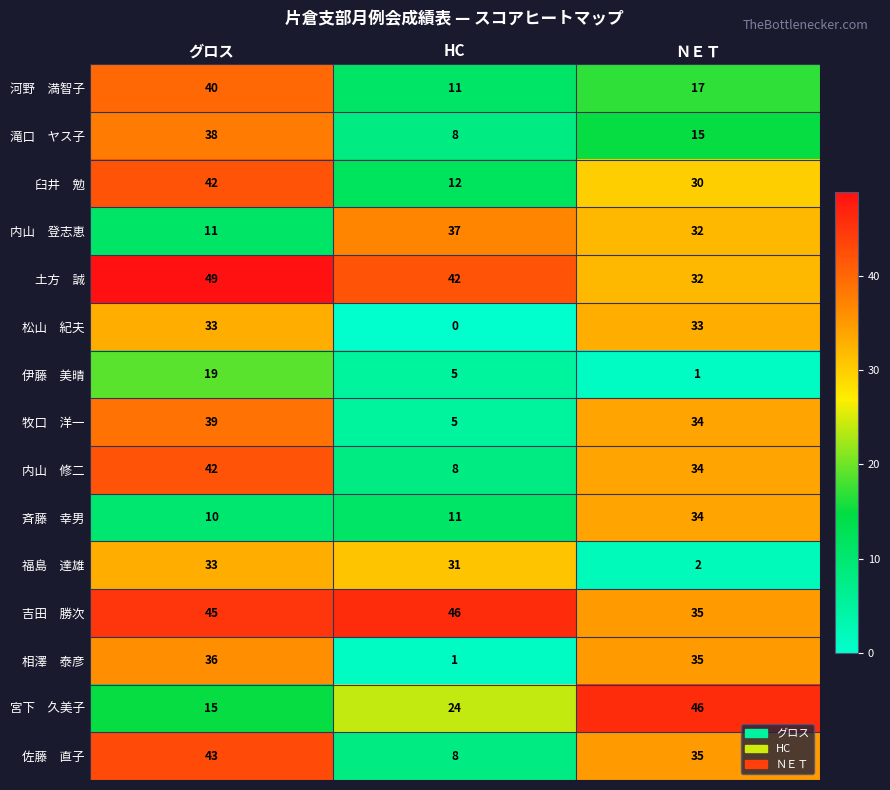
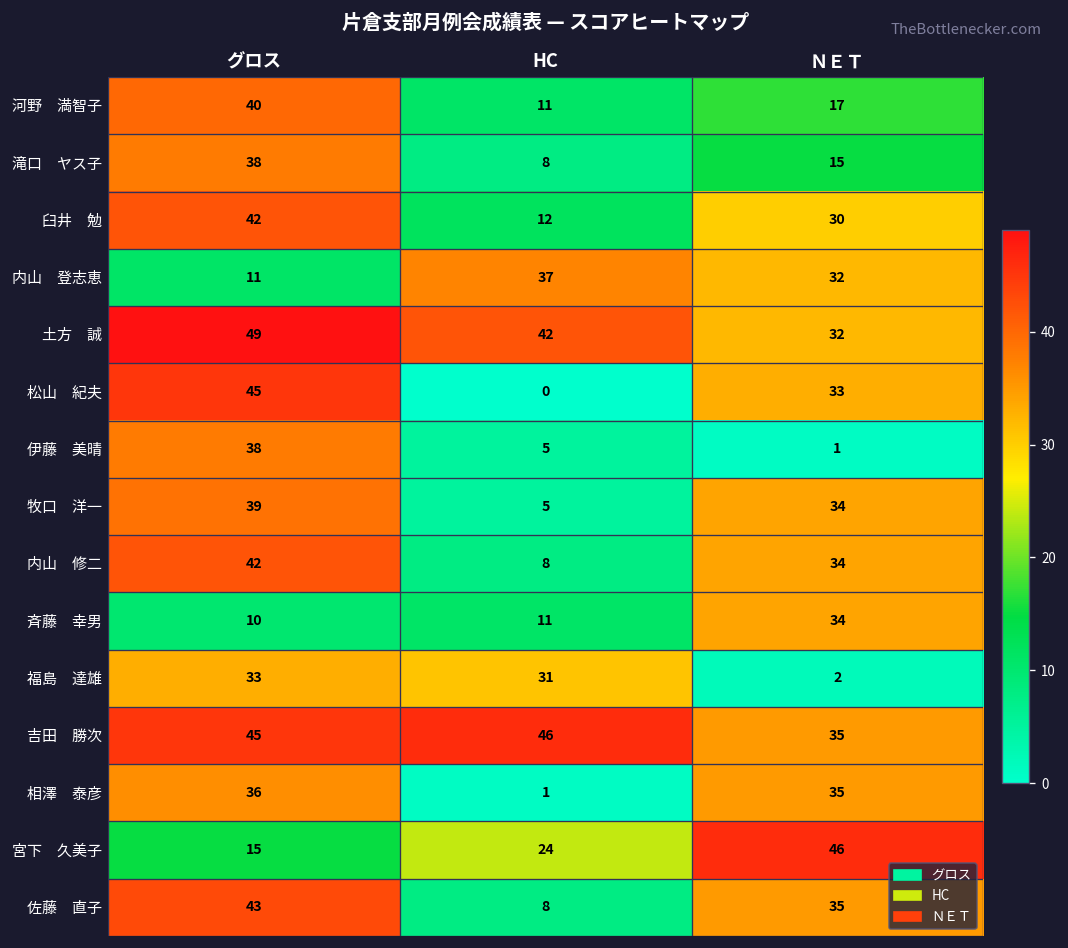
  {
    "河野 満智子": {
      "グロス": 40,
      "HC": 11,
      "ＮＥＴ": 17
    },
    "滝口 ヤス子": {
      "グロス": 38,
      "HC": 8,
      "ＮＥＴ": 15
    },
    "臼井 勉": {
      "グロス": 42,
      "HC": 12,
      "ＮＥＴ": 30
    },
    "内山 登志恵": {
      "グロス": 11,
      "HC": 37,
      "ＮＥＴ": 32
    },
    "土方 誠": {
      "グロス": 49,
      "HC": 42,
      "ＮＥＴ": 32
    },
    "松山 紀夫": {
-     "グロス": 33,
+     "グロス": 45,
      "HC": 0,
      "ＮＥＴ": 33
    },
    "伊藤 美晴": {
-     "グロス": 19,
+     "グロス": 38,
      "HC": 5,
      "ＮＥＴ": 1
    },
    "牧口 洋一": {
      "グロス": 39,
      "HC": 5,
      "ＮＥＴ": 34
    },
    "内山 修二": {
      "グロス": 42,
      "HC": 8,
      "ＮＥＴ": 34
    },
    "斉藤 幸男": {
      "グロス": 10,
      "HC": 11,
      "ＮＥＴ": 34
    },
    "福島 達雄": {
      "グロス": 33,
      "HC": 31,
      "ＮＥＴ": 2
    },
    "吉田 勝次": {
      "グロス": 45,
      "HC": 46,
      "ＮＥＴ": 35
    },
    "相澤 泰彦": {
      "グロス": 36,
      "HC": 1,
      "ＮＥＴ": 35
    },
    "宮下 久美子": {
      "グロス": 15,
      "HC": 24,
      "ＮＥＴ": 46
    },
    "佐藤 直子": {
      "グロス": 43,
      "HC": 8,
      "ＮＥＴ": 35
    }
  }
